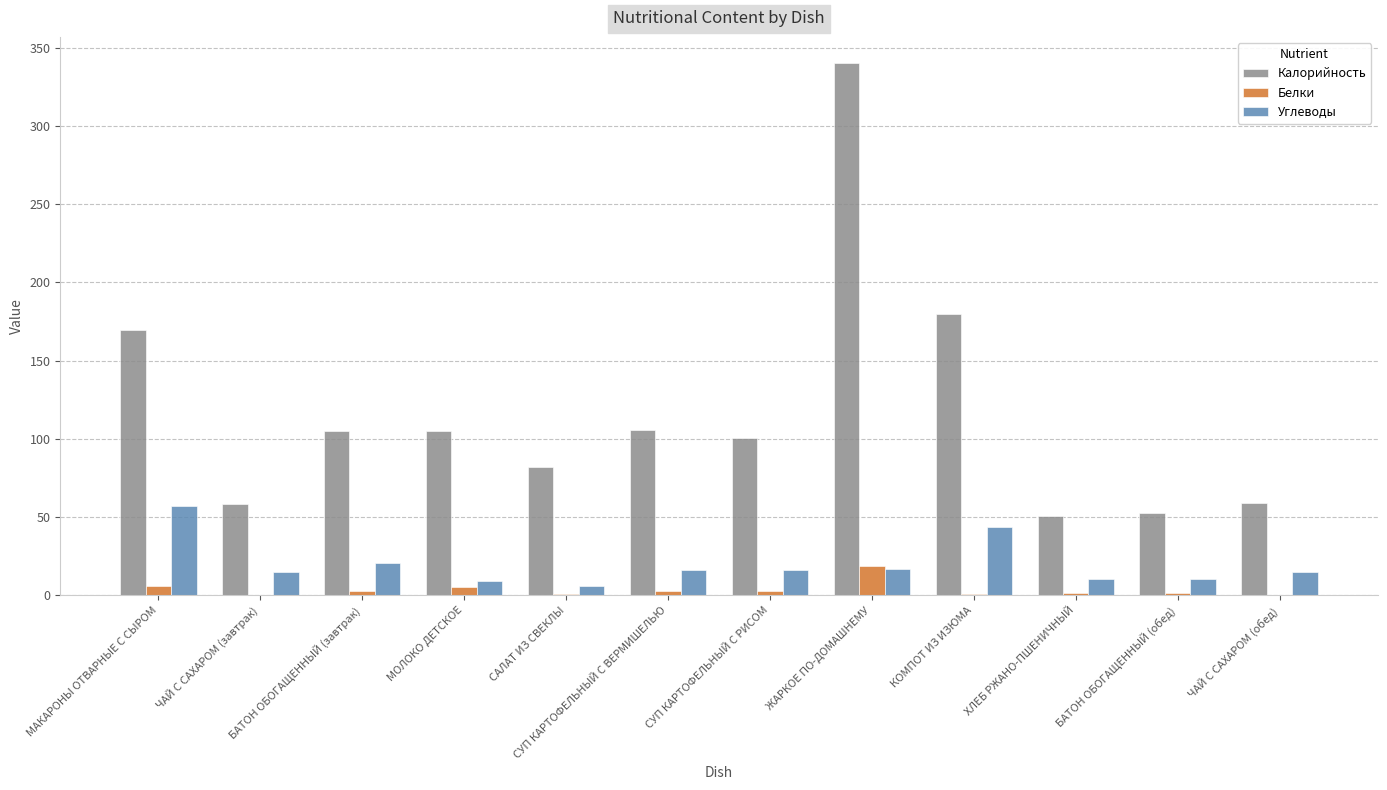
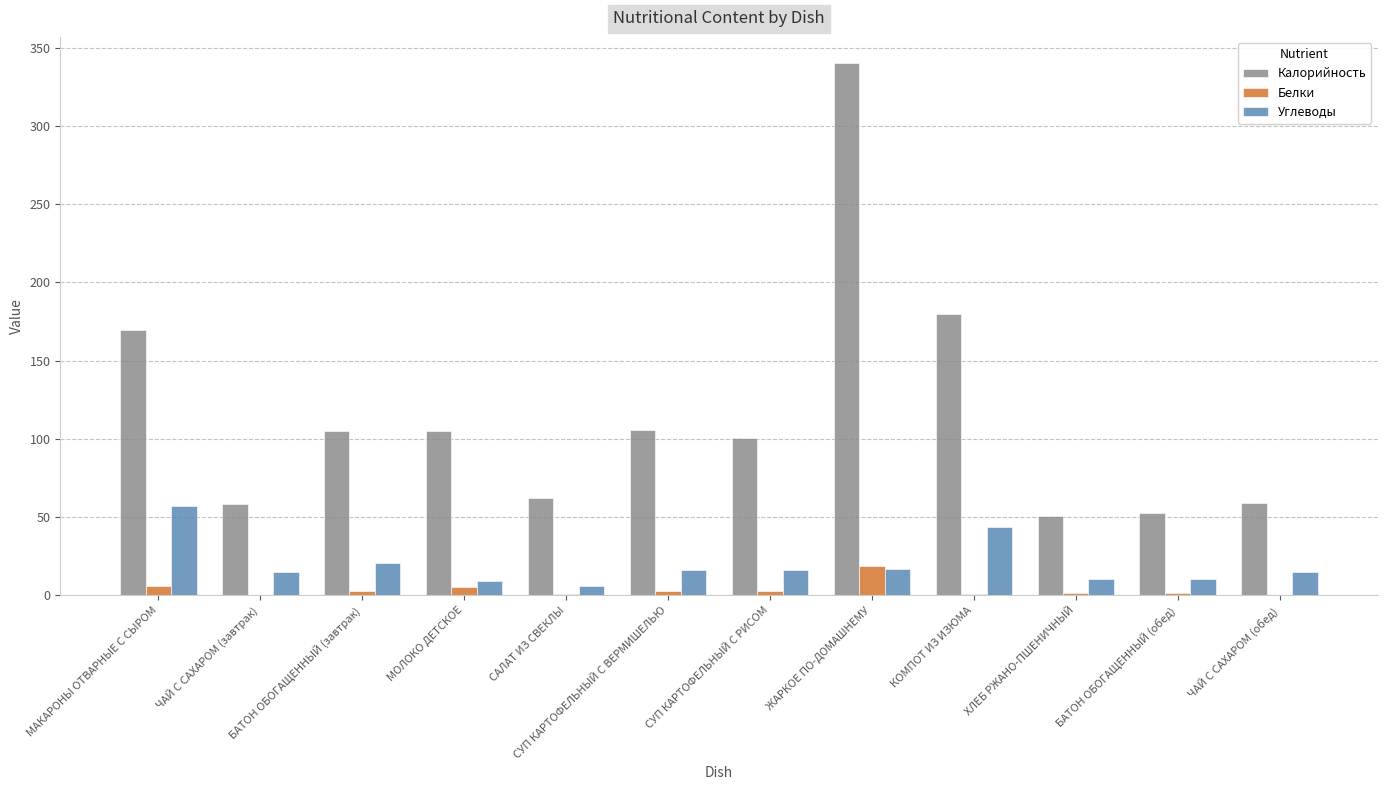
  {
    "Калорийность": {
      "МАКАРОНЫ ОТВАРНЫЕ С СЫРОМ": 170,
      "ЧАЙ С САХАРОМ (завтрак)": 58,
      "БАТОН ОБОГАЩЕННЫЙ (завтрак)": 105,
      "МОЛОКО ДЕТСКОЕ": 105,
-     "САЛАТ ИЗ СВЕКЛЫ": 82,
+     "САЛАТ ИЗ СВЕКЛЫ": 62,
      "СУП КАРТОФЕЛЬНЫЙ С ВЕРМИШЕЛЬЮ": 106,
      "СУП КАРТОФЕЛЬНЫЙ С РИСОМ": 101,
      "ЖАРКОЕ ПО-ДОМАШНЕМУ": 340,
      "КОМПОТ ИЗ ИЗЮМА": 180,
      "ХЛЕБ РЖАНО-ПШЕНИЧНЫЙ": 51,
      "БАТОН ОБОГАЩЕННЫЙ (обед)": 52,
      "ЧАЙ С САХАРОМ (обед)": 59
    },
    "Белки": {
      "МАКАРОНЫ ОТВАРНЫЕ С СЫРОМ": 6,
      "БАТОН ОБОГАЩЕННЫЙ (завтрак)": 3,
      "МОЛОКО ДЕТСКОЕ": 6,
      "СУП КАРТОФЕЛЬНЫЙ С ВЕРМИШЕЛЬЮ": 3,
      "СУП КАРТОФЕЛЬНЫЙ С РИСОМ": 3,
      "ЖАРКОЕ ПО-ДОМАШНЕМУ": 19,
      "ХЛЕБ РЖАНО-ПШЕНИЧНЫЙ": 2
    },
    "Углеводы": {
      "МАКАРОНЫ ОТВАРНЫЕ С СЫРОМ": 57,
      "ЧАЙ С САХАРОМ (завтрак)": 15,
      "БАТОН ОБОГАЩЕННЫЙ (завтрак)": 21,
      "МОЛОКО ДЕТСКОЕ": 9,
      "САЛАТ ИЗ СВЕКЛЫ": 6,
      "СУП КАРТОФЕЛЬНЫЙ С ВЕРМИШЕЛЬЮ": 16,
      "СУП КАРТОФЕЛЬНЫЙ С РИСОМ": 17,
      "ЖАРКОЕ ПО-ДОМАШНЕМУ": 17,
      "КОМПОТ ИЗ ИЗЮМА": 44,
      "ХЛЕБ РЖАНО-ПШЕНИЧНЫЙ": 11,
      "БАТОН ОБОГАЩЕННЫЙ (обед)": 10,
      "ЧАЙ С САХАРОМ (обед)": 15
    }
  }
